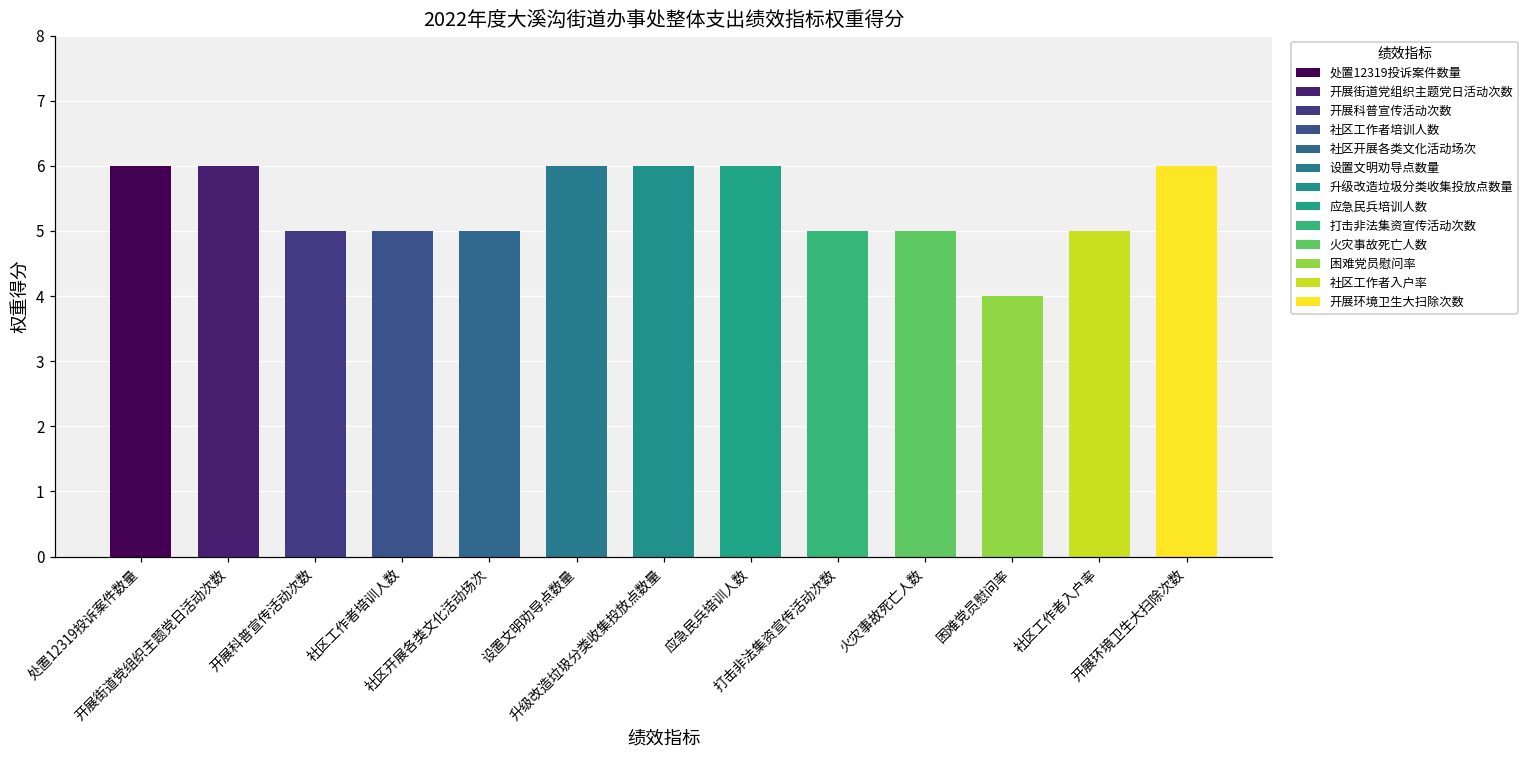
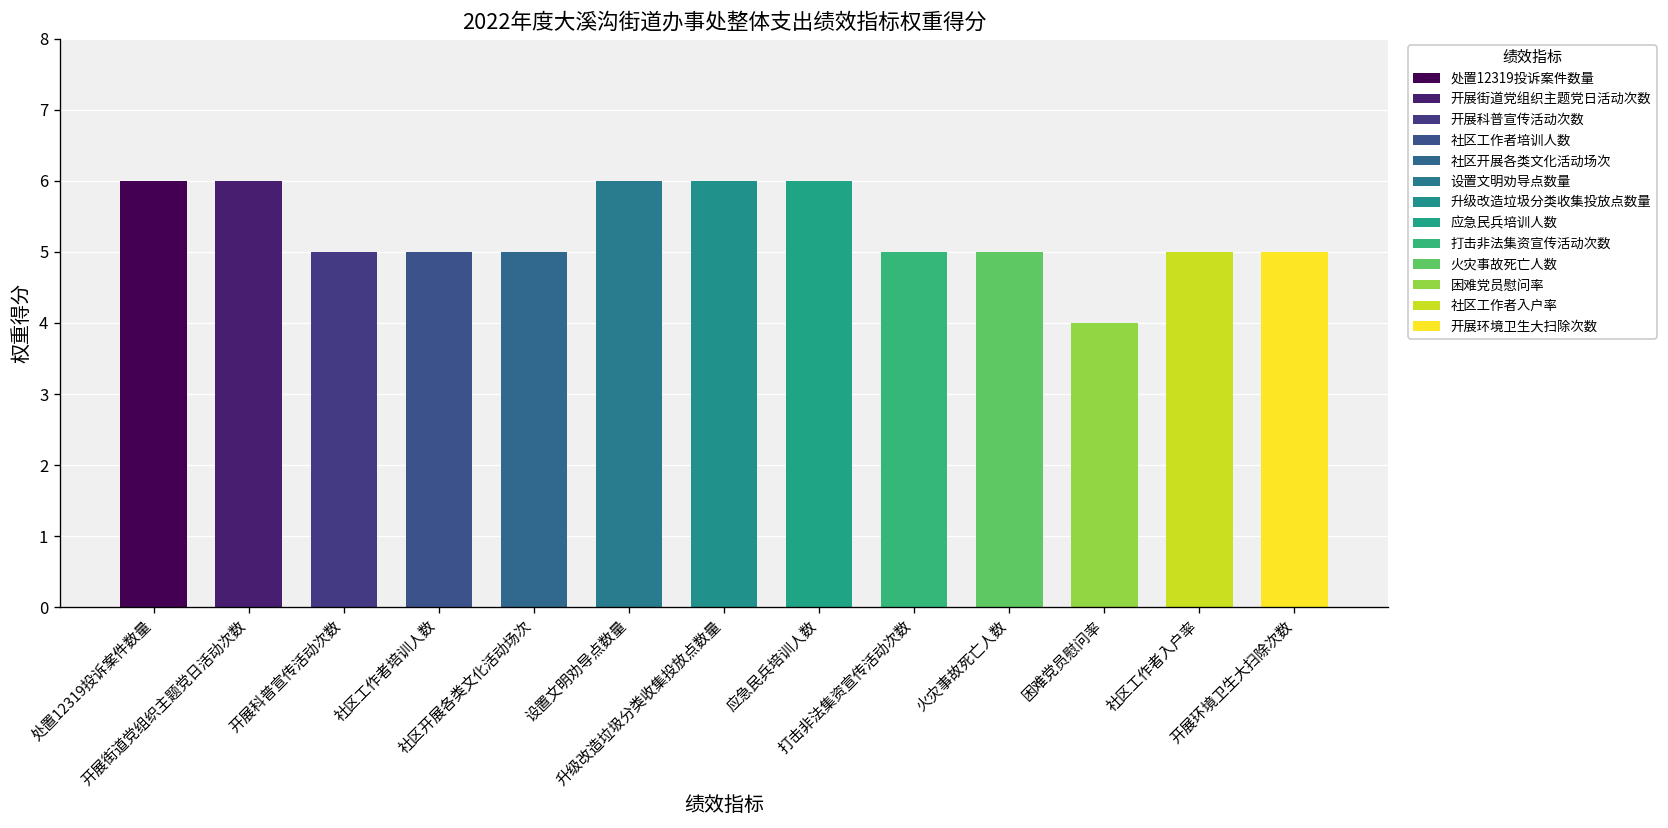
  {
    "处置12319投诉案件数量": 6,
    "开展街道党组织主题党日活动次数": 6,
    "开展科普宣传活动次数": 5,
    "社区工作者培训人数": 5,
    "社区开展各类文化活动场次": 5,
    "设置文明劝导点数量": 6,
    "升级改造垃圾分类收集投放点数量": 6,
    "应急民兵培训人数": 6,
    "打击非法集资宣传活动次数": 5,
    "火灾事故死亡人数": 5,
    "困难党员慰问率": 4,
    "社区工作者入户率": 5,
-   "开展环境卫生大扫除次数": 6
+   "开展环境卫生大扫除次数": 5
  }
